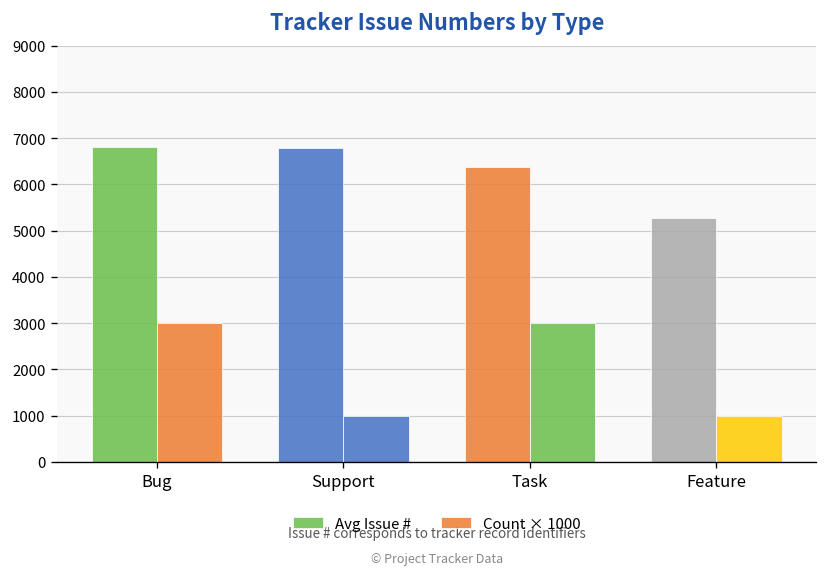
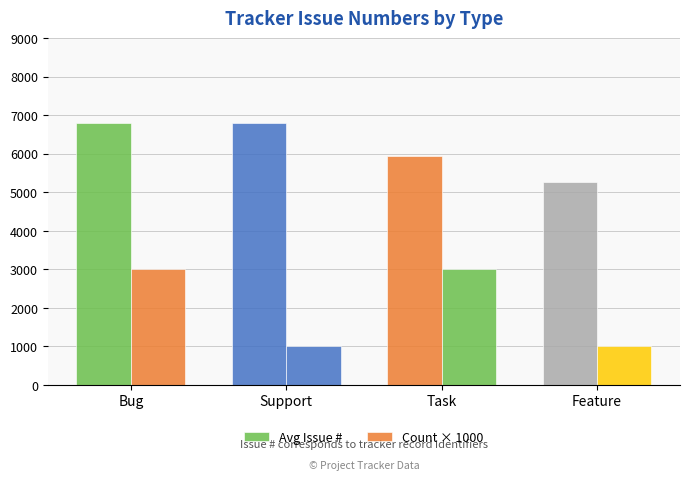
  {
    "Avg Issue #": {
      "Bug": 6800,
      "Support": 6800,
-     "Task": 6400,
+     "Task": 5900,
      "Feature": 5300
    },
    "Count × 1000": {
      "Bug": 3000,
      "Support": 1000,
      "Task": 3000,
      "Feature": 1000
    }
  }
